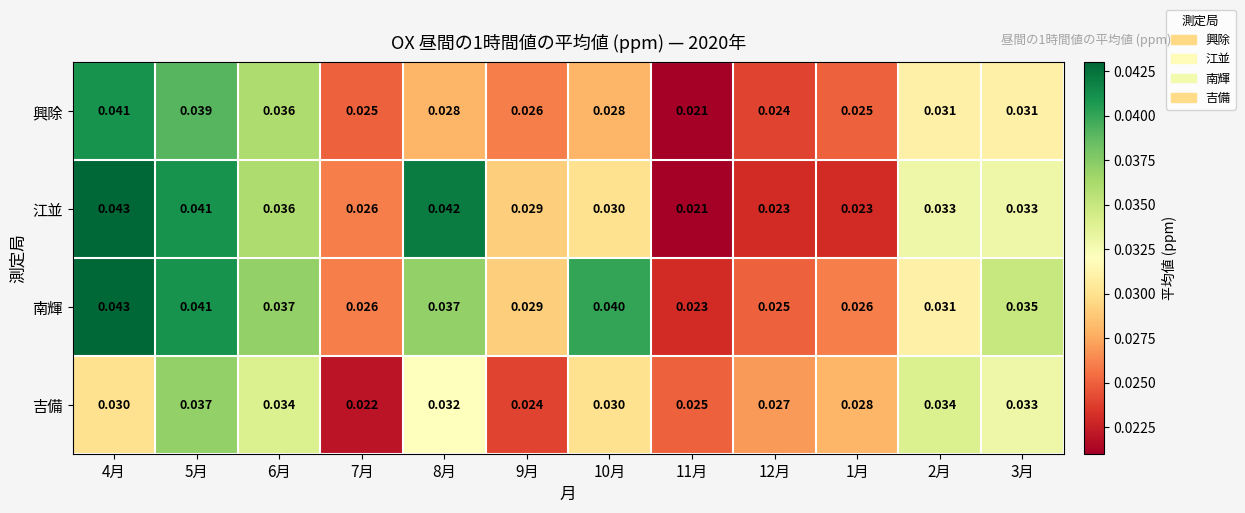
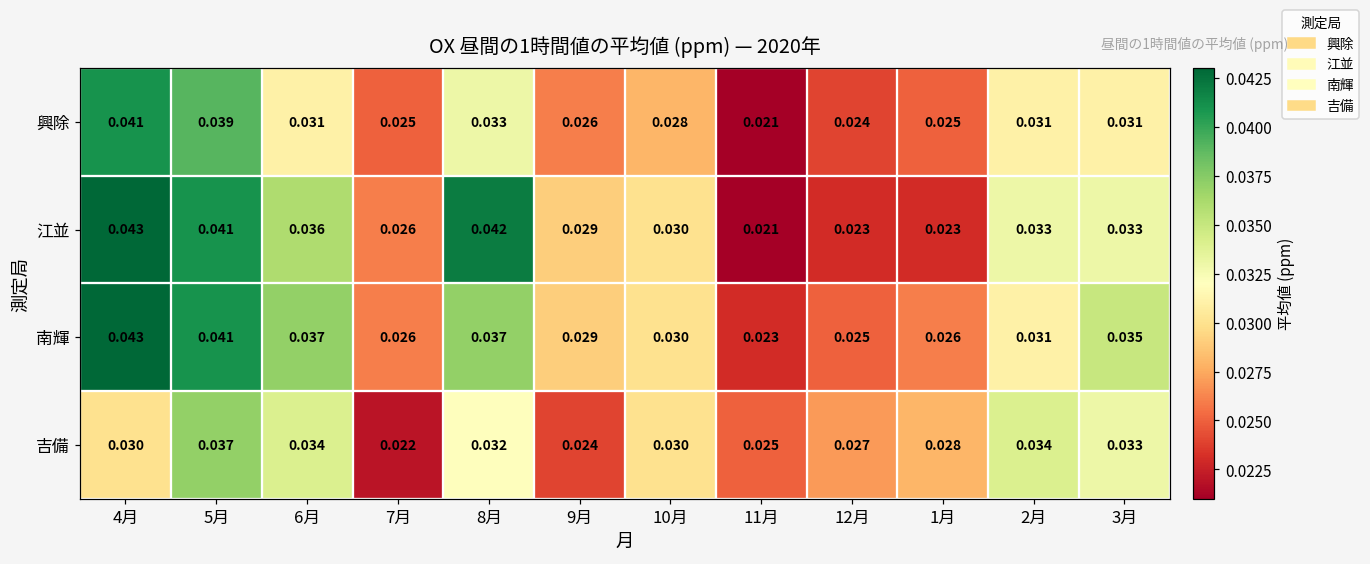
  {
    "興除": {
      "4月": 0.041,
      "5月": 0.039,
-     "6月": 0.036,
+     "6月": 0.031,
      "7月": 0.025,
-     "8月": 0.028,
+     "8月": 0.033,
      "9月": 0.026,
      "10月": 0.028,
      "11月": 0.021,
      "12月": 0.024,
      "1月": 0.025,
      "2月": 0.031,
      "3月": 0.031
    },
    "江並": {
      "4月": 0.043,
      "5月": 0.041,
      "6月": 0.036,
      "7月": 0.026,
      "8月": 0.042,
      "9月": 0.029,
      "10月": 0.030,
      "11月": 0.021,
      "12月": 0.023,
      "1月": 0.023,
      "2月": 0.033,
      "3月": 0.033
    },
    "南輝": {
      "4月": 0.043,
      "5月": 0.041,
      "6月": 0.037,
      "7月": 0.026,
      "8月": 0.037,
      "9月": 0.029,
-     "10月": 0.040,
+     "10月": 0.030,
      "11月": 0.023,
      "12月": 0.025,
      "1月": 0.026,
      "2月": 0.031,
      "3月": 0.035
    },
    "吉備": {
      "4月": 0.030,
      "5月": 0.037,
      "6月": 0.034,
      "7月": 0.022,
      "8月": 0.032,
      "9月": 0.024,
      "10月": 0.030,
      "11月": 0.025,
      "12月": 0.027,
      "1月": 0.028,
      "2月": 0.034,
      "3月": 0.033
    }
  }
